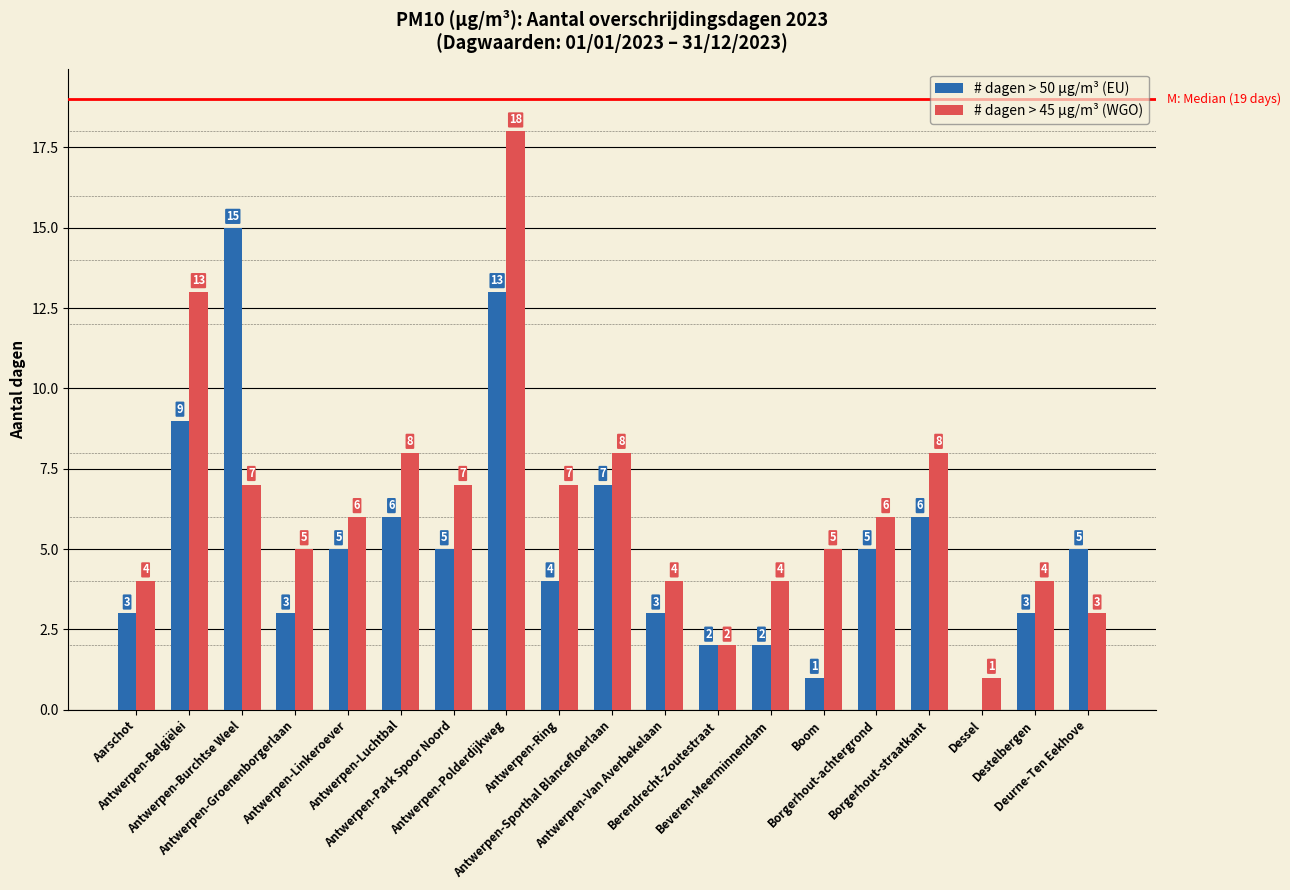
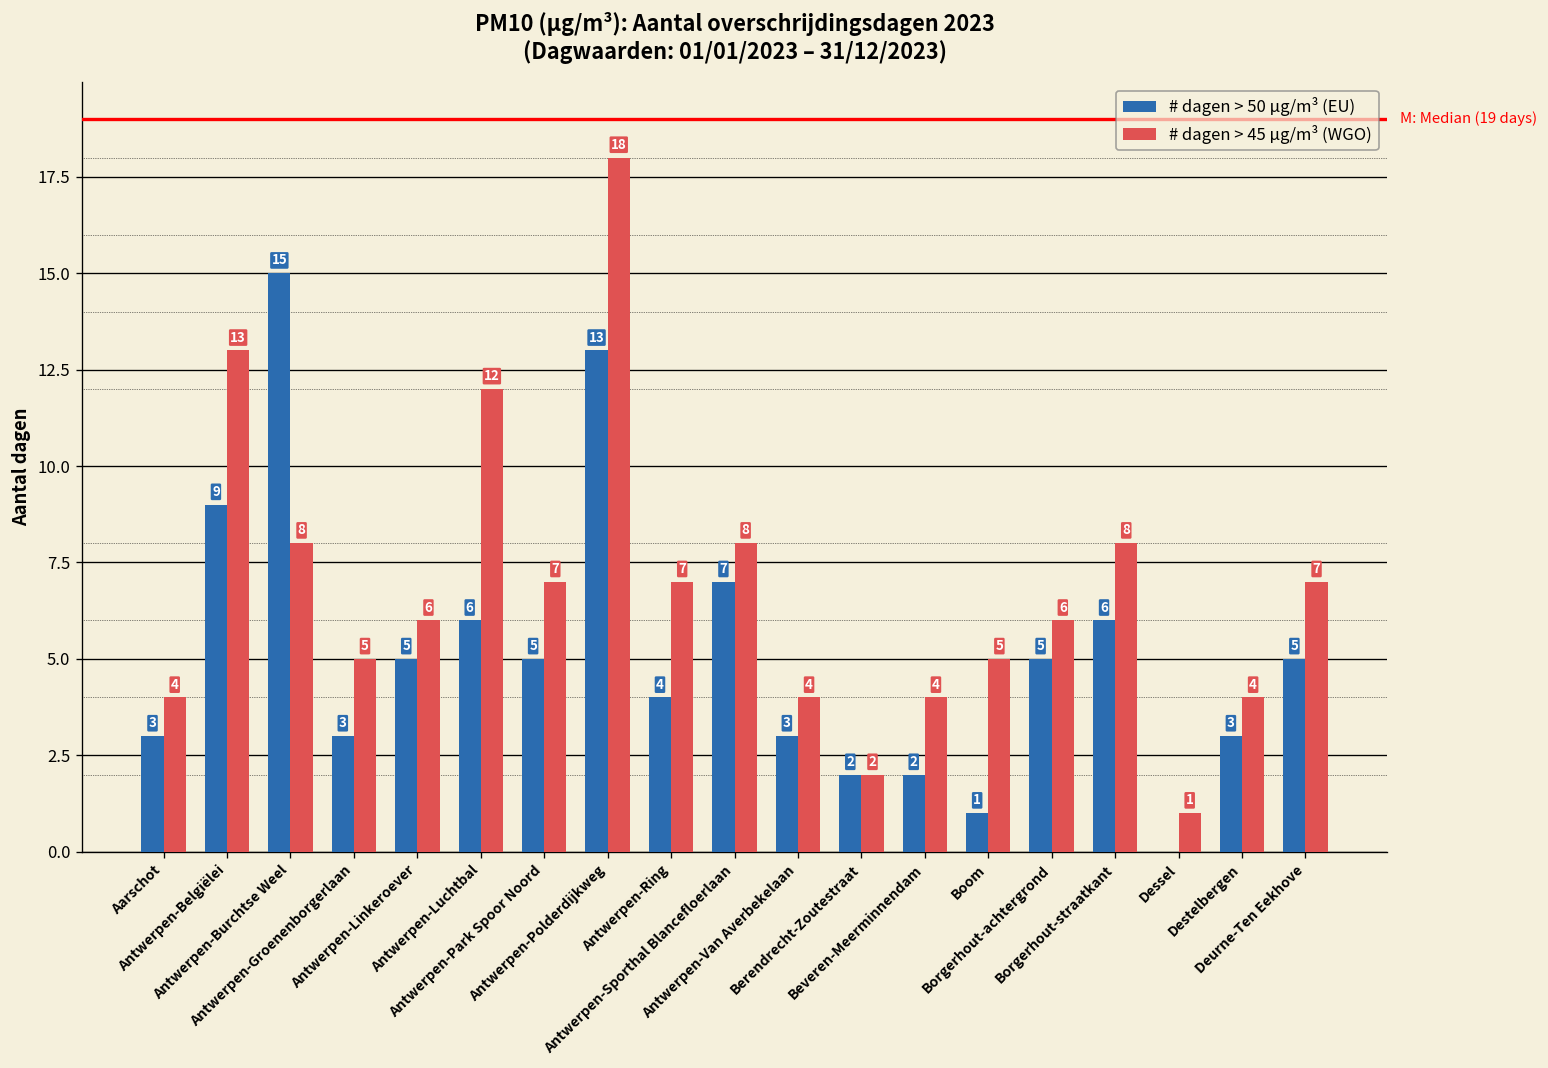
  {
    "# dagen > 50 µg/m³ (EU)": {
      "Dessel": 0.0
    },
    "# dagen > 45 µg/m³ (WGO)": {
-     "Antwerpen-Burchtse Weel": 7,
-     "Antwerpen-Luchtbal": 8,
-     "Deurne-Ten Eekhove": 3
+     "Antwerpen-Burchtse Weel": 8,
+     "Antwerpen-Luchtbal": 12,
+     "Deurne-Ten Eekhove": 7
    }
  }
